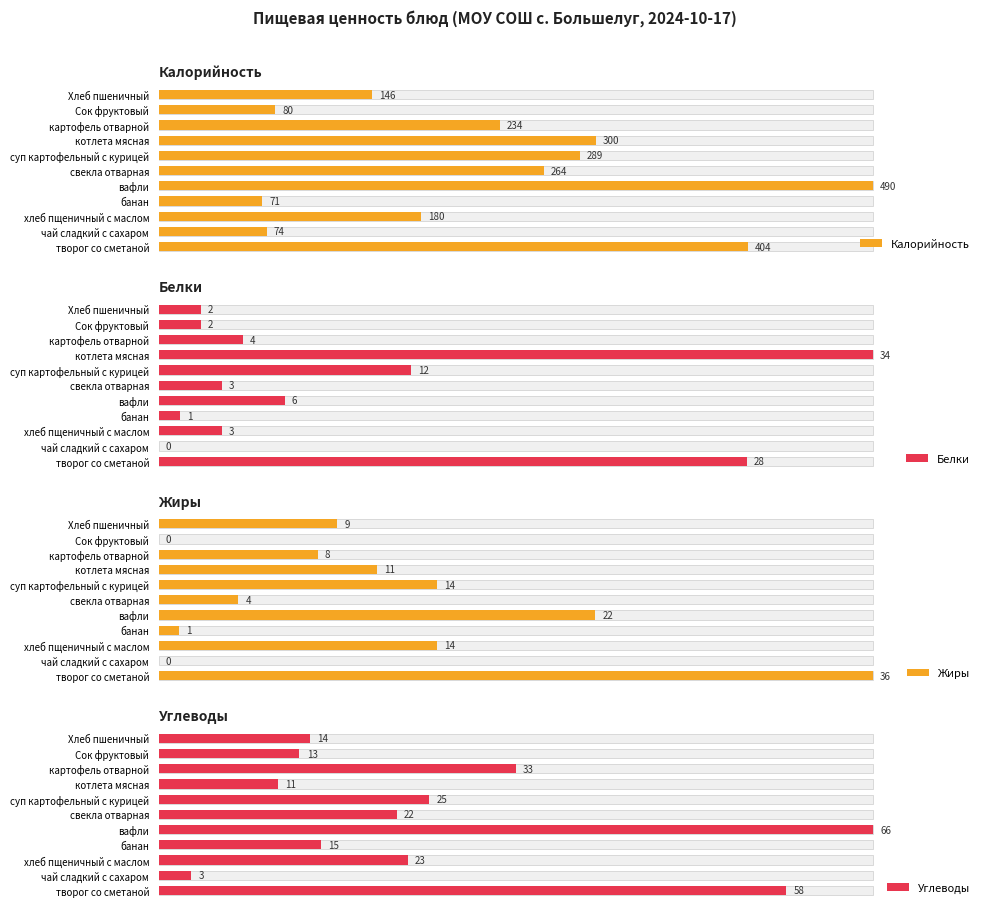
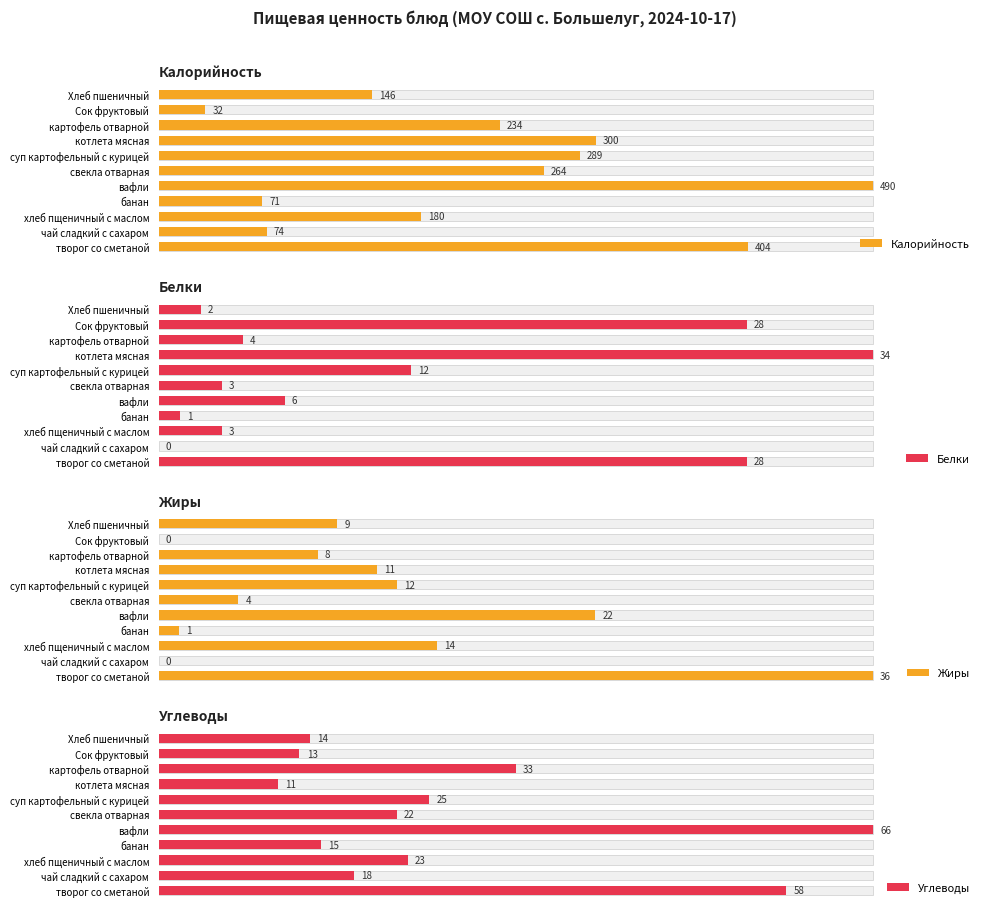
  {
    "Калорийность": {
      "Калорийность": {
-       "Сок фруктовый": 80,
+       "Сок фруктовый": 32,
        "вафли": 490
      }
    },
    "Белки": {
      "Белки": {
-       "Сок фруктовый": 2,
+       "Сок фруктовый": 28,
        "котлета мясная": 34,
        "чай сладкий с сахаром": 0
      }
    },
    "Жиры": {
      "Жиры": {
        "Сок фруктовый": 0,
-       "суп картофельный с курицей": 14,
+       "суп картофельный с курицей": 12,
        "чай сладкий с сахаром": 0,
        "творог со сметаной": 36
      }
    },
    "Углеводы": {
      "Углеводы": {
        "вафли": 66,
-       "чай сладкий с сахаром": 3
+       "чай сладкий с сахаром": 18
      }
    }
  }
